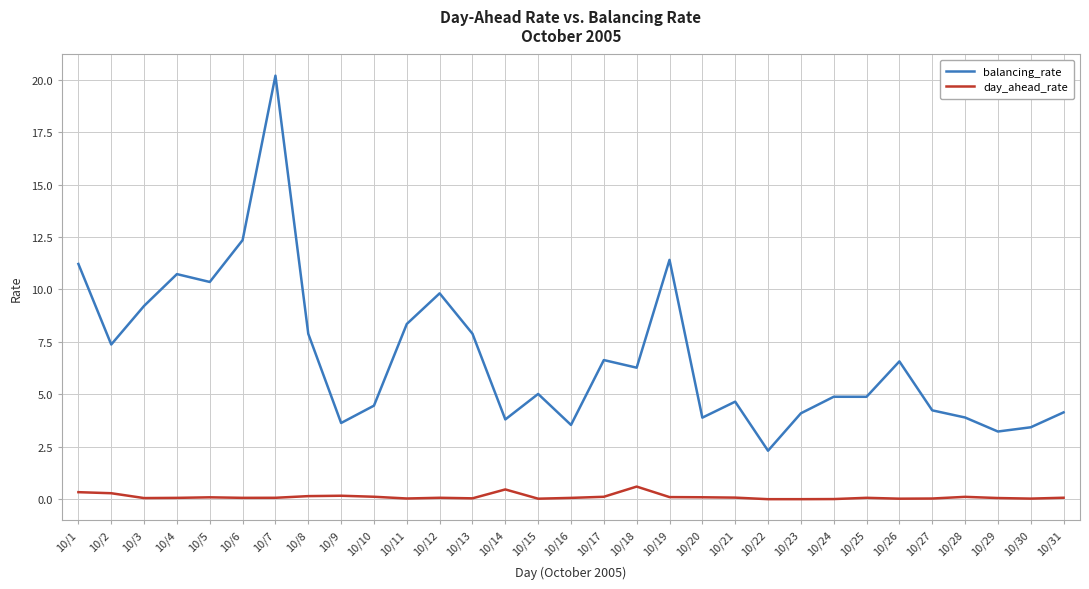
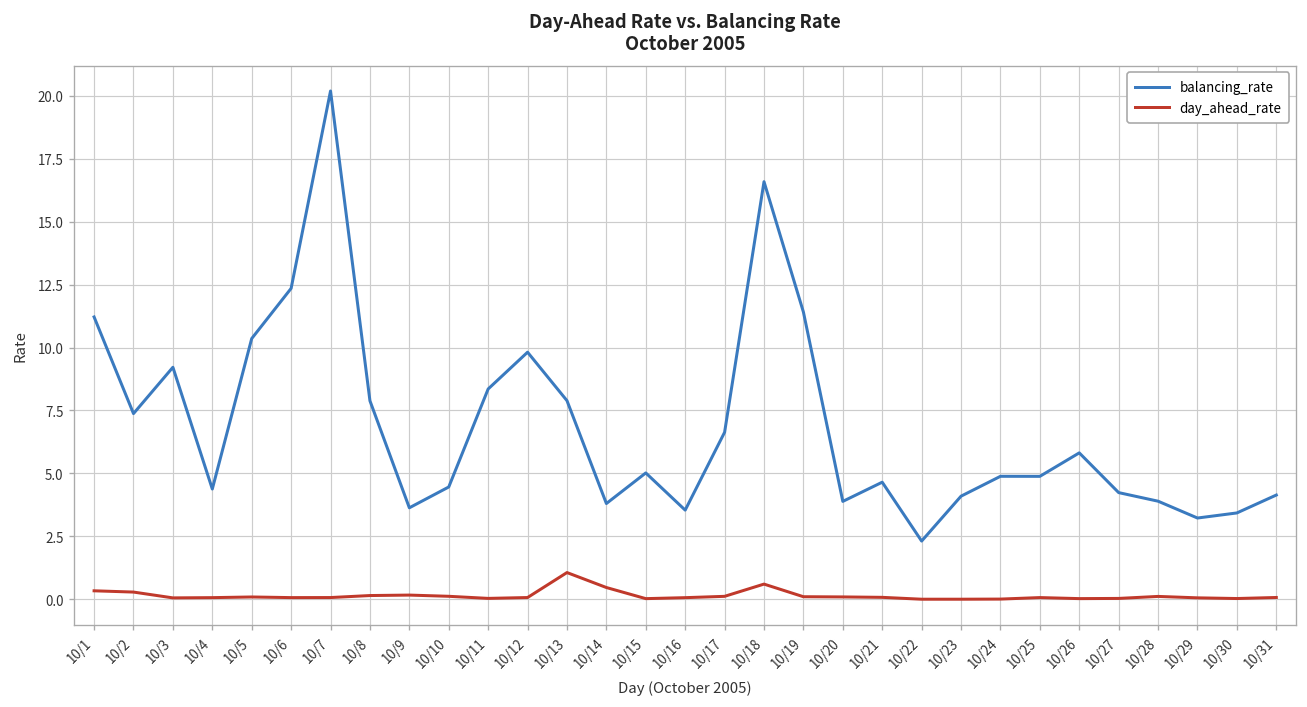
  {
    "balancing_rate": {
      "10/1": 11.2,
      "10/2": 7.4,
      "10/3": 9.2,
-     "10/4": 10.7,
+     "10/4": 4.4,
      "10/5": 10.4,
      "10/6": 12.4,
      "10/7": 20.2,
      "10/8": 7.9,
      "10/9": 3.6,
      "10/10": 4.5,
      "10/11": 8.4,
      "10/12": 9.8,
      "10/13": 7.9,
      "10/14": 3.8,
      "10/15": 5.0,
      "10/16": 3.5,
      "10/17": 6.6,
-     "10/18": 6.3,
+     "10/18": 16.6,
      "10/19": 11.4,
      "10/20": 3.9,
      "10/21": 4.6,
      "10/22": 2.3,
      "10/23": 4.1,
      "10/24": 4.9,
      "10/25": 4.9,
-     "10/26": 6.6,
+     "10/26": 5.8,
      "10/27": 4.2,
      "10/28": 3.9,
      "10/29": 3.2,
      "10/30": 3.4,
      "10/31": 4.1
    },
    "day_ahead_rate": {
      "10/1": 0.3,
      "10/2": 0.3,
      "10/3": 0.1,
      "10/4": 0.1,
      "10/5": 0.1,
      "10/6": 0.1,
      "10/7": 0.1,
      "10/8": 0.1,
      "10/9": 0.2,
      "10/10": 0.1,
      "10/11": 0.0,
      "10/12": 0.1,
-     "10/13": 0.0,
+     "10/13": 1.1,
      "10/14": 0.5,
      "10/15": 0.0,
      "10/16": 0.1,
      "10/17": 0.1,
      "10/18": 0.6,
      "10/19": 0.1,
      "10/20": 0.1,
      "10/21": 0.1,
      "10/22": 0.0,
      "10/23": 0.0,
      "10/24": 0.0,
      "10/25": 0.1,
      "10/26": 0.0,
      "10/27": 0.0,
      "10/28": 0.1,
      "10/29": 0.1,
      "10/30": 0.0,
      "10/31": 0.1
    }
  }
